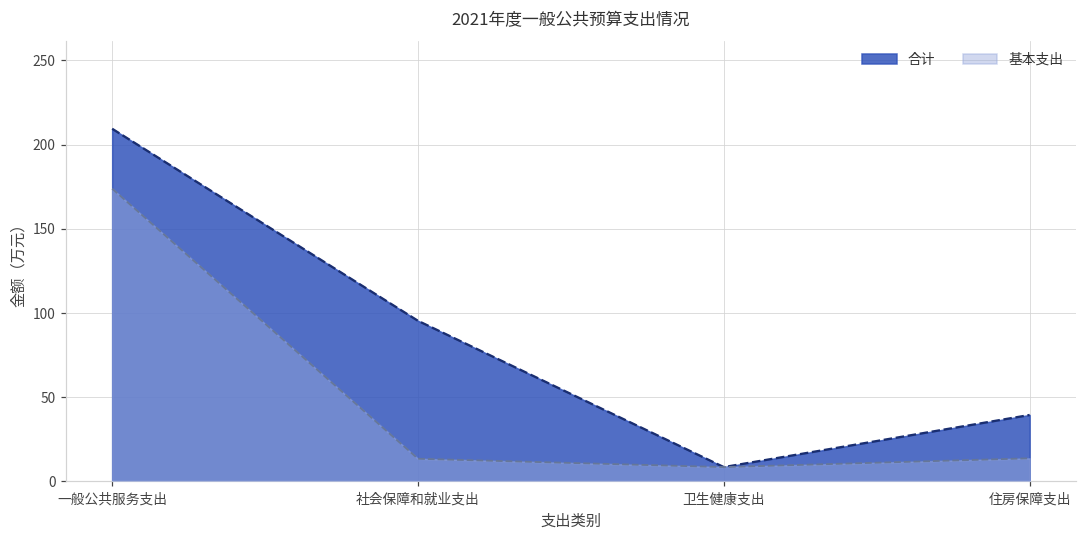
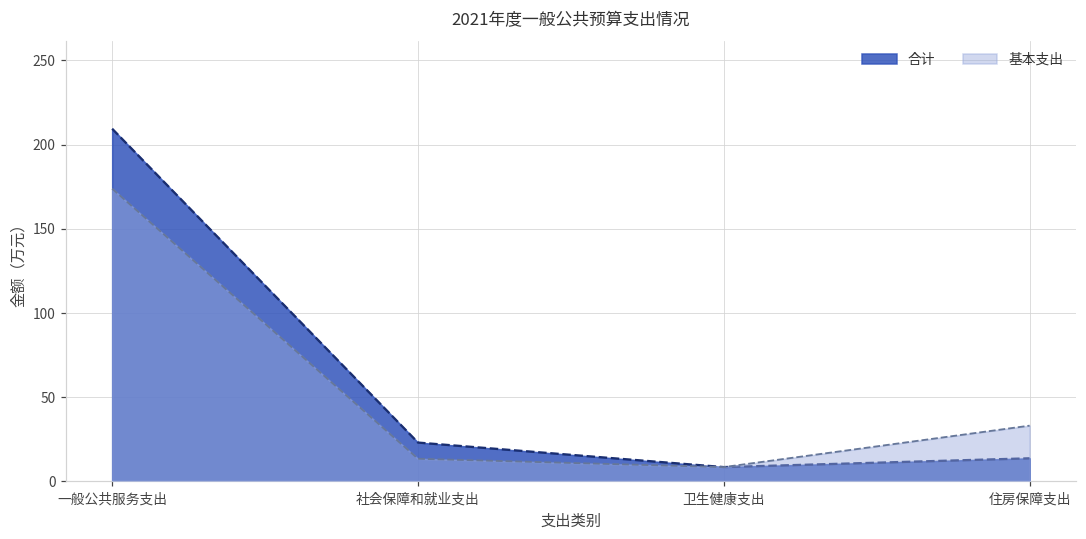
  {
    "合计": {
      "一般公共服务支出": 209,
-     "社会保障和就业支出": 95,
-     "住房保障支出": 39
+     "社会保障和就业支出": 23,
+     "住房保障支出": 14
    },
    "基本支出": {
      "一般公共服务支出": 174,
      "社会保障和就业支出": 14,
-     "住房保障支出": 14
+     "住房保障支出": 33
    }
  }
